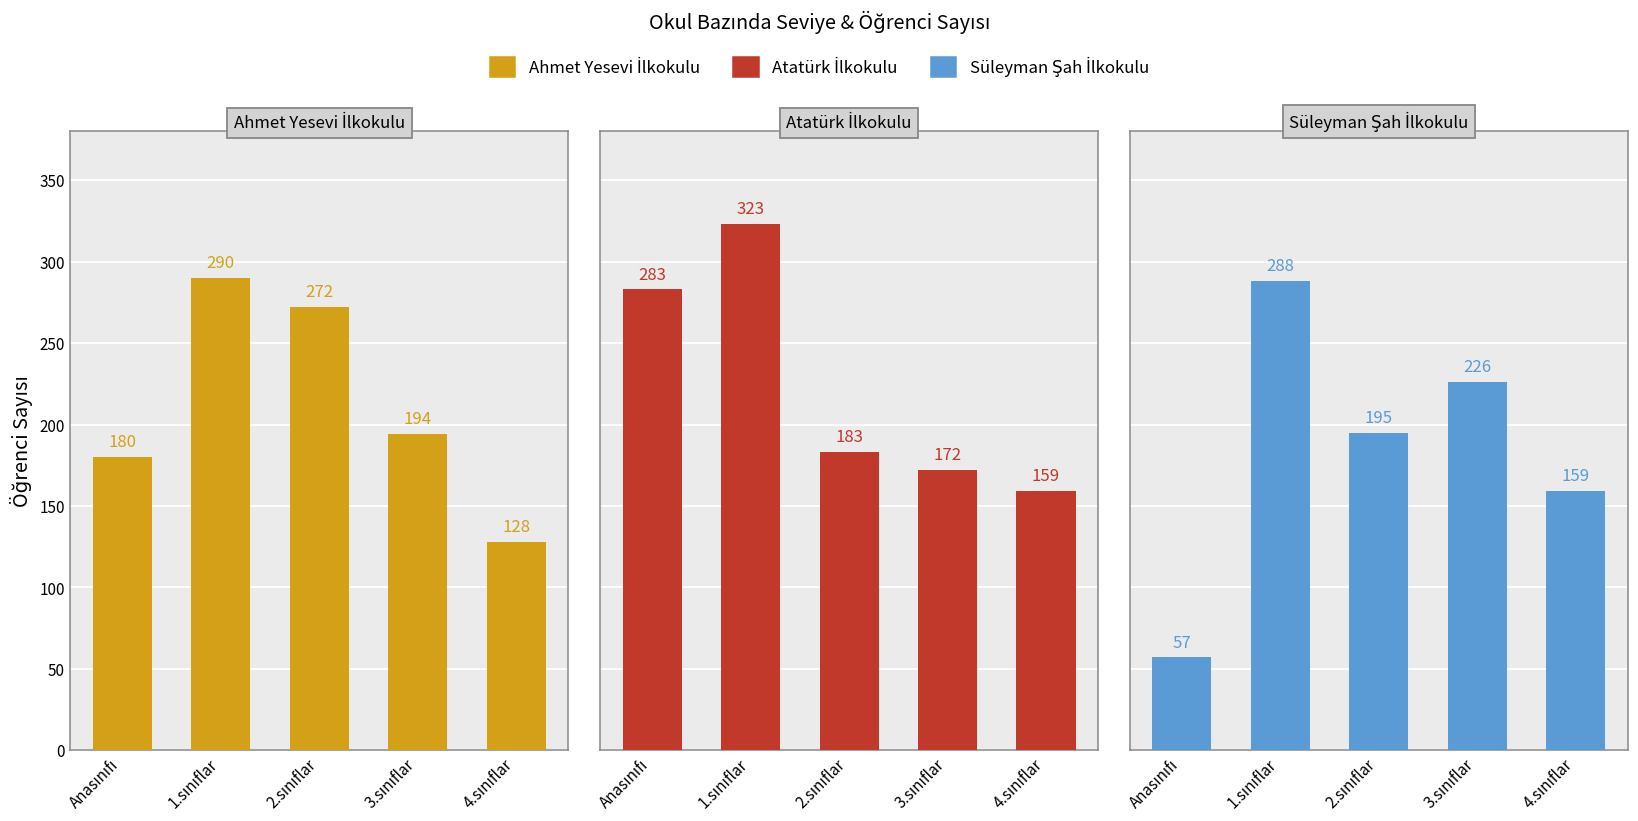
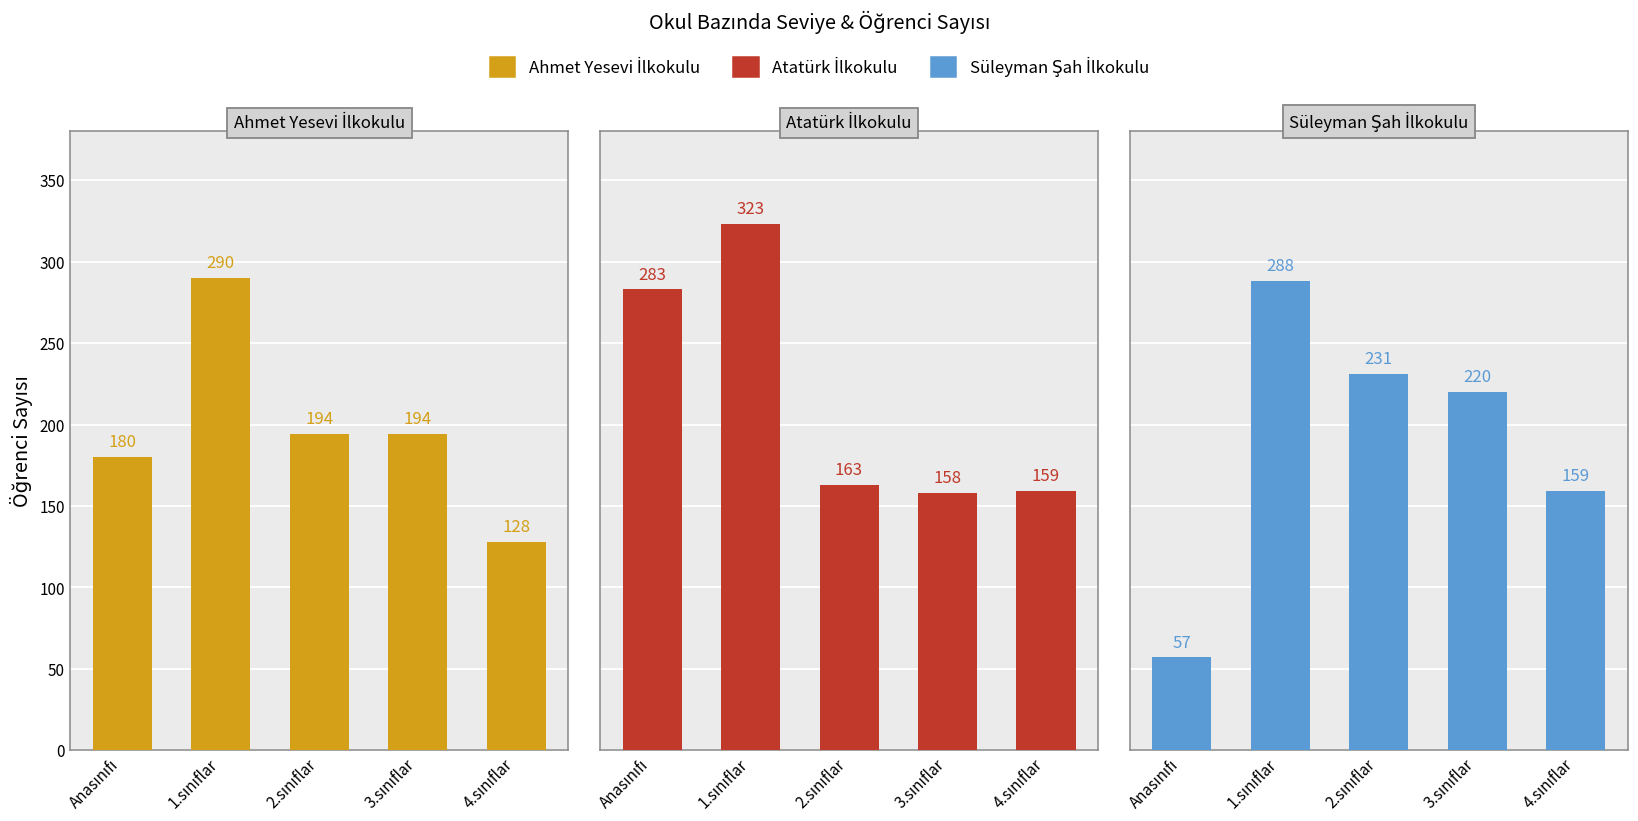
  {
    "Ahmet Yesevi İlkokulu": {
      "Anasınıfı": 180,
      "1.sınıflar": 290,
-     "2.sınıflar": 272,
+     "2.sınıflar": 194,
      "3.sınıflar": 194,
      "4.sınıflar": 128
    },
    "Atatürk İlkokulu": {
      "Anasınıfı": 283,
      "1.sınıflar": 323,
-     "2.sınıflar": 183,
-     "3.sınıflar": 172,
+     "2.sınıflar": 163,
+     "3.sınıflar": 158,
      "4.sınıflar": 159
    },
    "Süleyman Şah İlkokulu": {
      "Anasınıfı": 57,
      "1.sınıflar": 288,
-     "2.sınıflar": 195,
-     "3.sınıflar": 226,
+     "2.sınıflar": 231,
+     "3.sınıflar": 220,
      "4.sınıflar": 159
    }
  }
